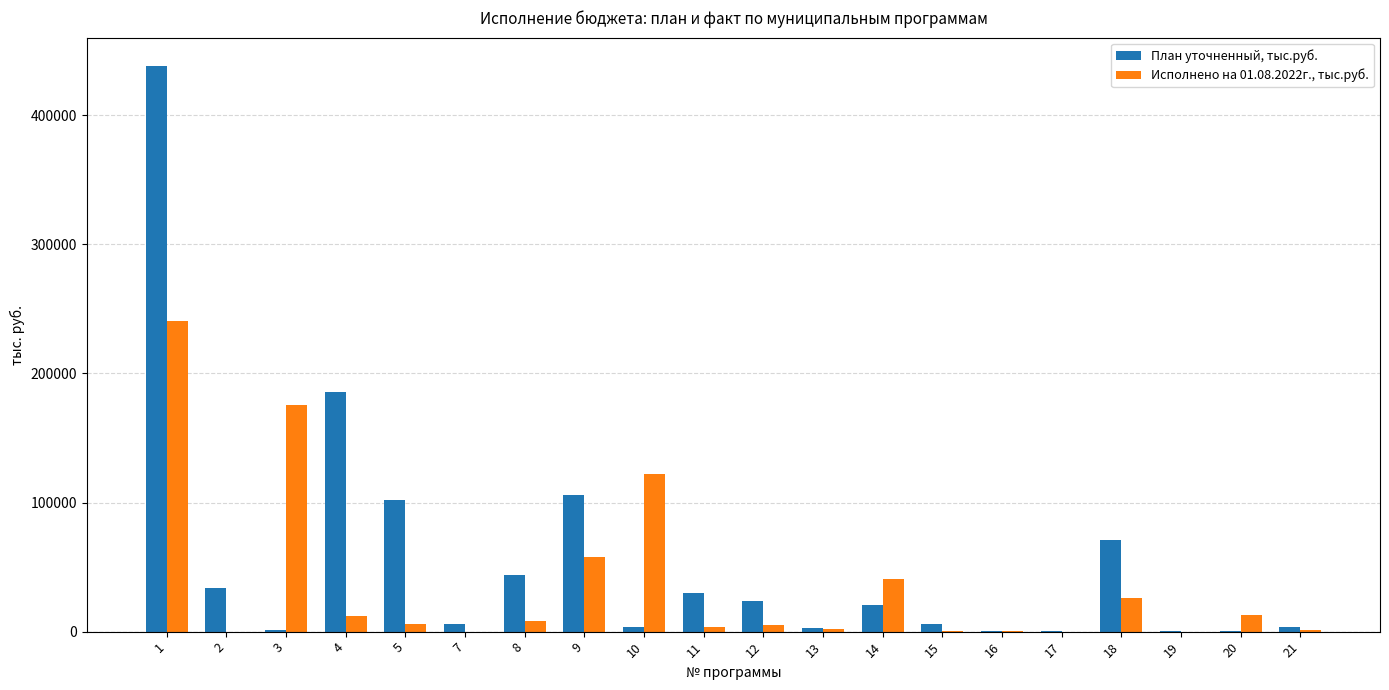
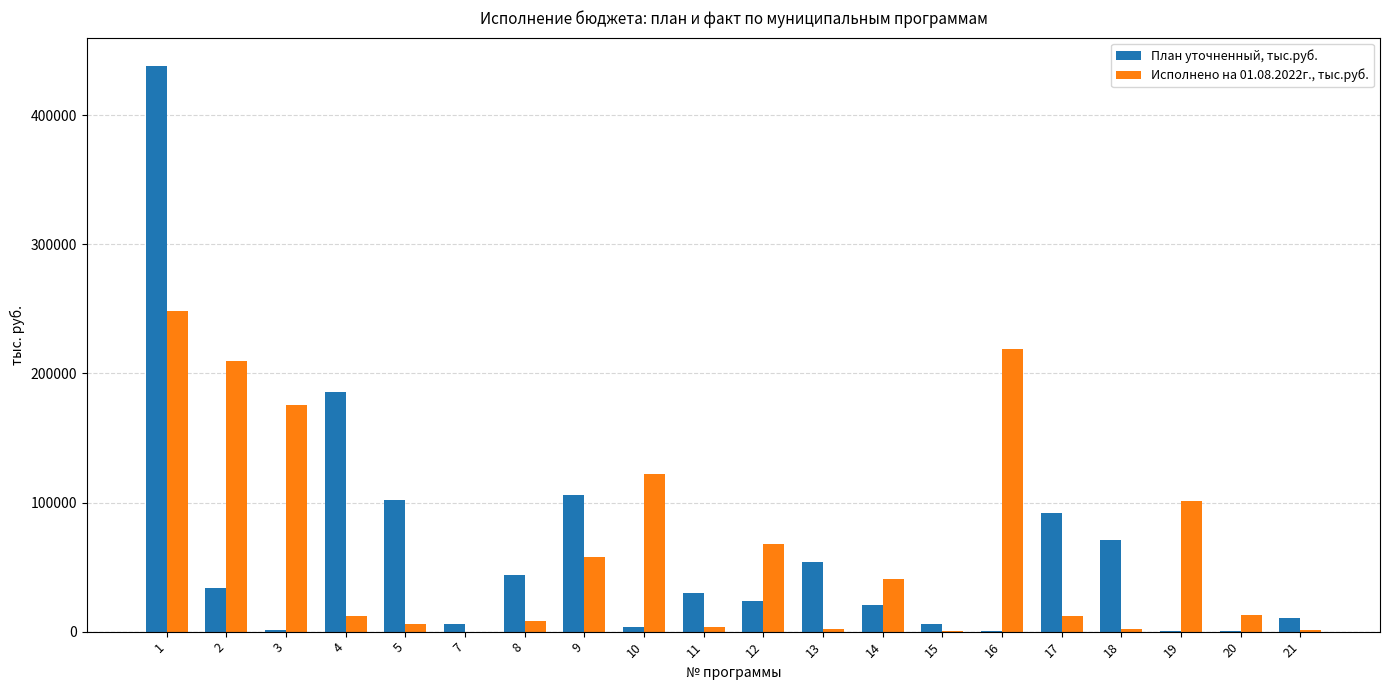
  {
    "План уточненный, тыс.руб.": {
      "1": 438000,
      "2": 34000,
      "4": 186000,
      "5": 102000,
      "7": 6000,
      "8": 44000,
      "9": 106000,
      "10": 3000,
      "11": 30000,
      "12": 24000,
-     "13": 3000,
+     "13": 54000,
      "14": 21000,
      "15": 6000,
-     "17": 0,
+     "17": 92000,
      "18": 71000,
-     "21": 3000
+     "21": 10000
    },
    "Исполнено на 01.08.2022г., тыс.руб.": {
-     "1": 241000,
-     "2": 0,
+     "1": 248000,
+     "2": 210000,
      "3": 176000,
      "4": 12000,
      "5": 6000,
      "7": 0,
      "8": 8000,
      "9": 58000,
      "10": 122000,
      "11": 4000,
-     "12": 5000,
+     "12": 68000,
      "14": 40000,
-     "16": 0,
-     "17": 0,
-     "18": 26000,
-     "19": 0,
+     "16": 219000,
+     "17": 12000,
+     "18": 2000,
+     "19": 101000,
      "20": 13000
    }
  }
